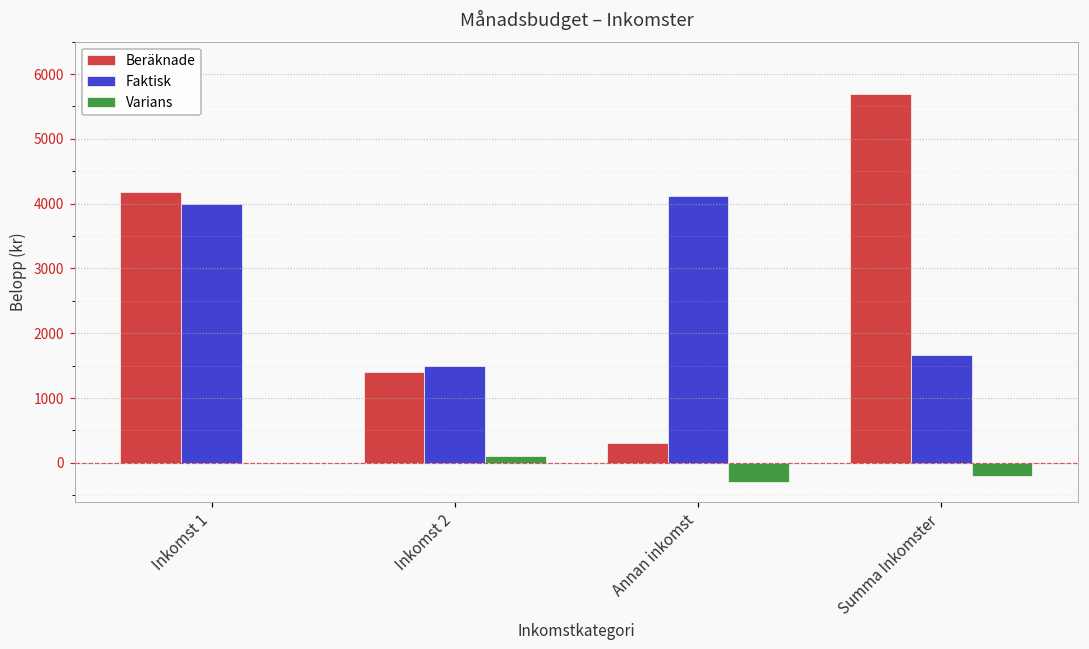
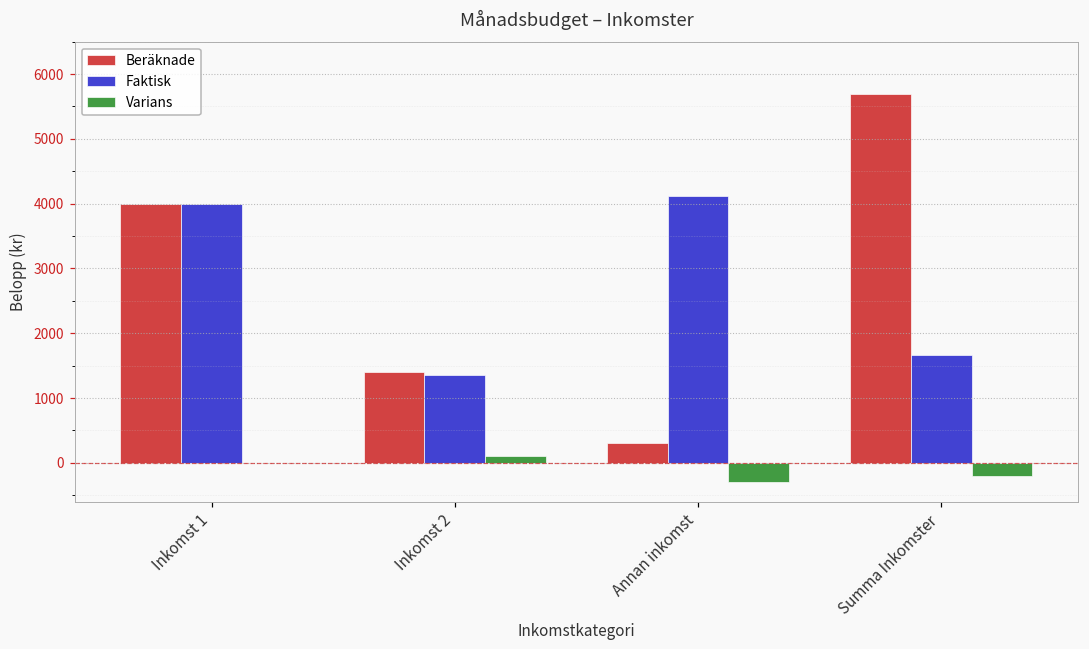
  {
    "Beräknade": {
-     "Inkomst 1": 4200,
+     "Inkomst 1": 4000,
      "Inkomst 2": 1400,
      "Annan inkomst": 300,
      "Summa Inkomster": 5700
    },
    "Faktisk": {
      "Inkomst 1": 4000,
-     "Inkomst 2": 1500,
+     "Inkomst 2": 1400,
      "Annan inkomst": 4100,
      "Summa Inkomster": 1700
    },
    "Varians": {
      "Inkomst 1": 0,
      "Inkomst 2": 100,
      "Annan inkomst": -300,
      "Summa Inkomster": -200
    }
  }
